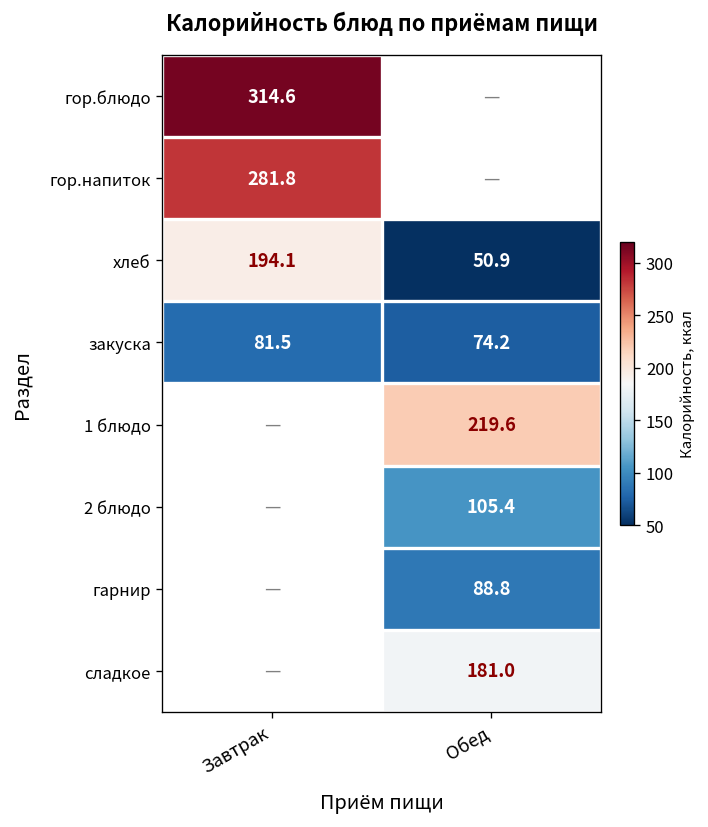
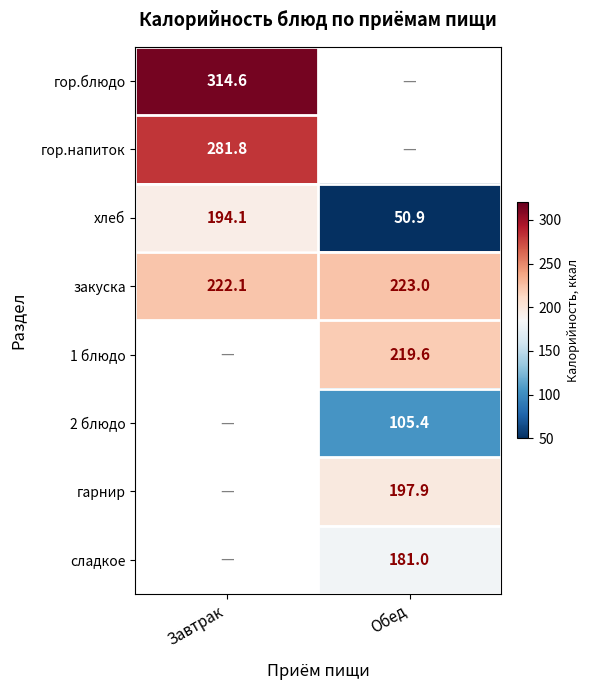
  {
    "гор.блюдо": {
      "Завтрак": 314.6
    },
    "гор.напиток": {
      "Завтрак": 281.8
    },
    "хлеб": {
      "Завтрак": 194.1,
      "Обед": 50.9
    },
    "закуска": {
-     "Завтрак": 81.5,
-     "Обед": 74.2
+     "Завтрак": 222.1,
+     "Обед": 223.0
    },
    "1 блюдо": {
      "Обед": 219.6
    },
    "2 блюдо": {
      "Обед": 105.4
    },
    "гарнир": {
-     "Обед": 88.8
+     "Обед": 197.9
    },
    "сладкое": {
      "Обед": 181.0
    }
  }
